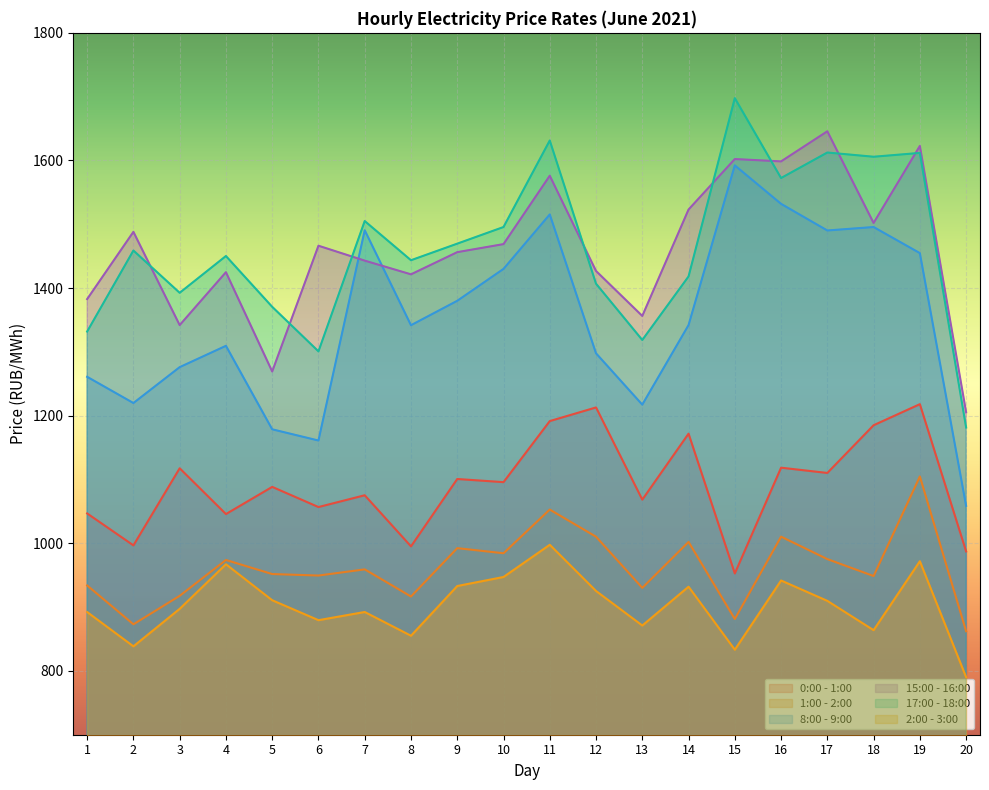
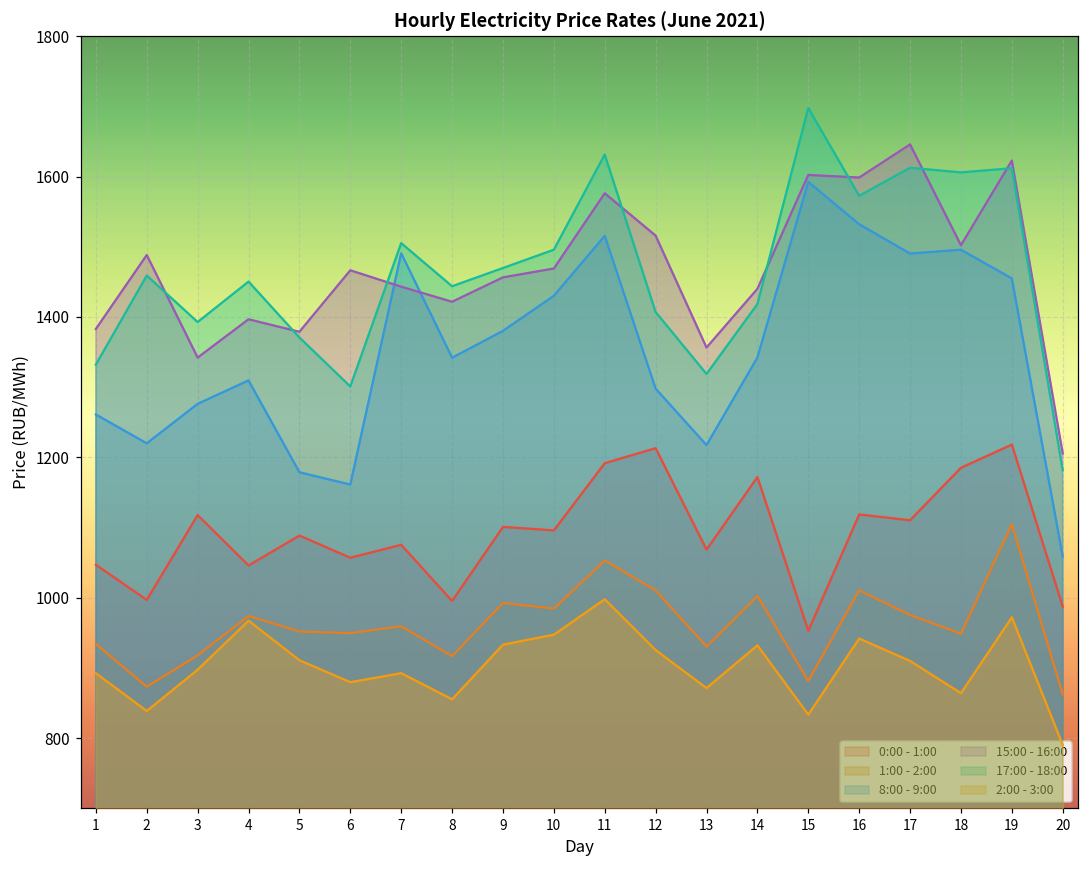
  {
    "15:00 - 16:00": {
      "1": 1380,
      "2": 1490,
      "3": 1340,
-     "4": 1420,
-     "5": 1270,
+     "4": 1400,
+     "5": 1380,
      "6": 1470,
      "7": 1440,
      "8": 1420,
      "9": 1460,
      "10": 1470,
      "11": 1580,
-     "12": 1430,
+     "12": 1520,
      "13": 1360,
-     "14": 1520,
+     "14": 1440,
      "15": 1600,
      "16": 1600,
      "17": 1650,
      "18": 1500,
      "19": 1620,
      "20": 1210
    }
  }
